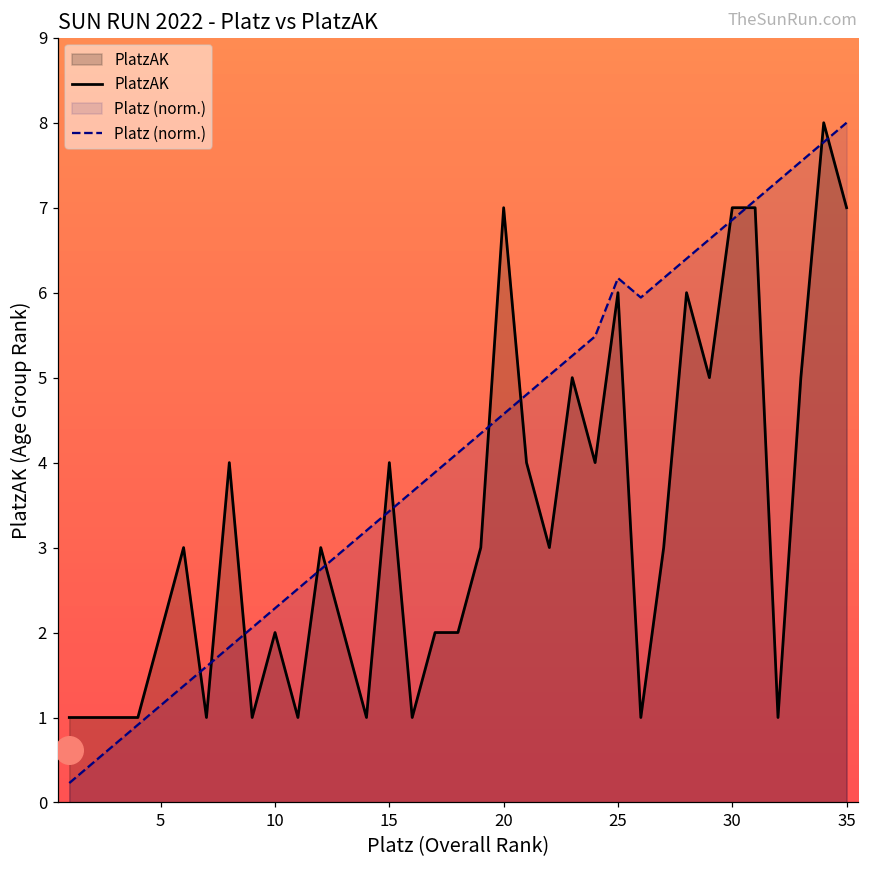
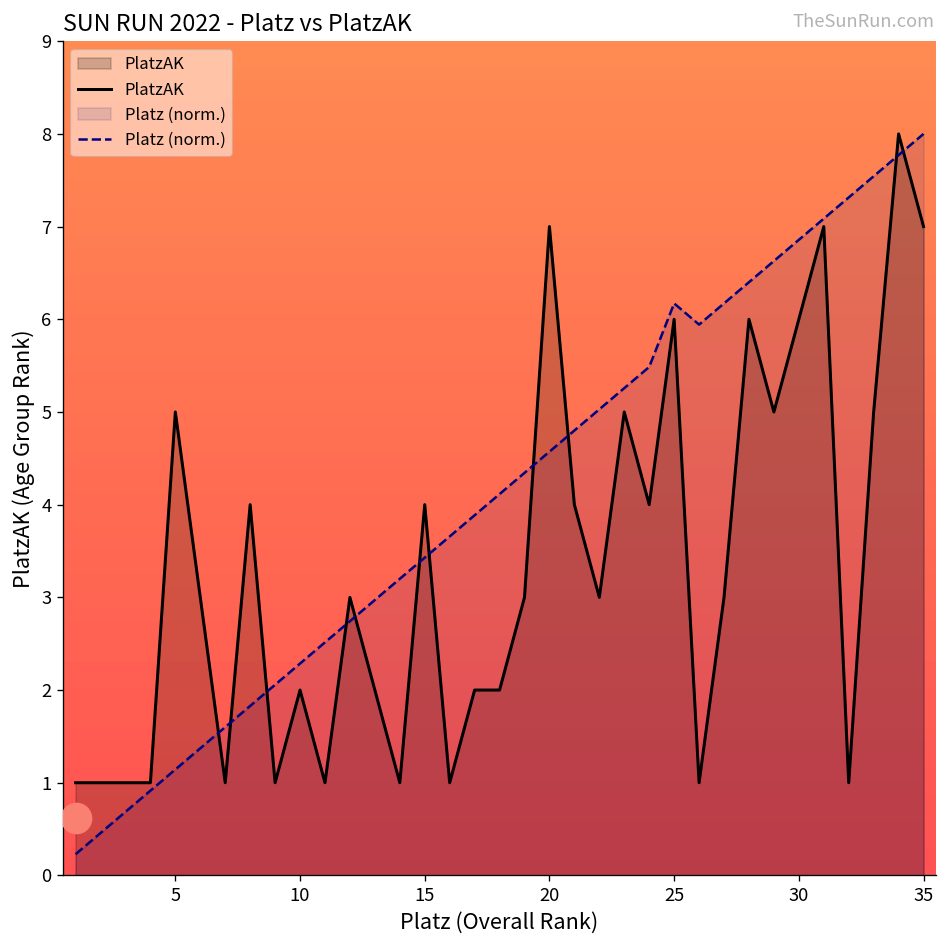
  {
    "PlatzAK": {
-     "5": 2,
+     "5": 5,
      "10": 2,
      "15": 4,
      "20": 7,
      "25": 6,
-     "30": 7,
+     "30": 6,
      "35": 7
    },
    "Platz (norm.)": {
      "5": 1.1,
      "10": 2.3,
      "15": 3.4,
      "20": 4.6,
      "25": 6.2,
      "30": 6.9,
      "35": 8
    }
  }
